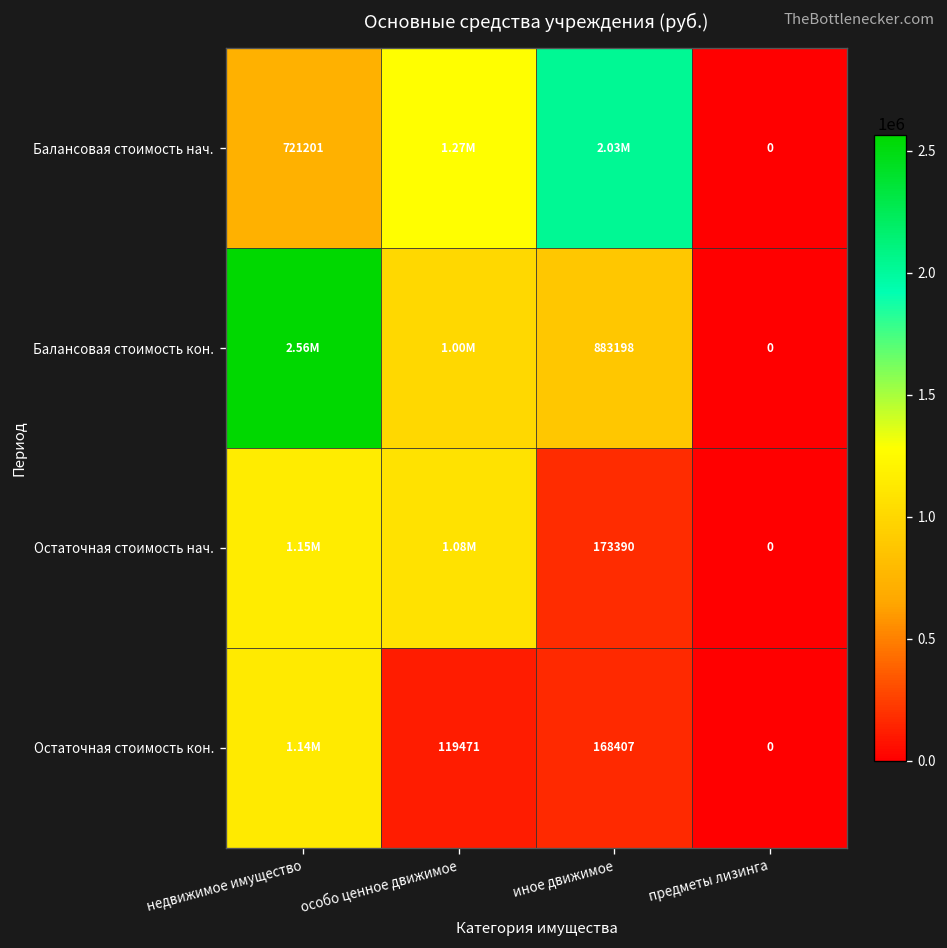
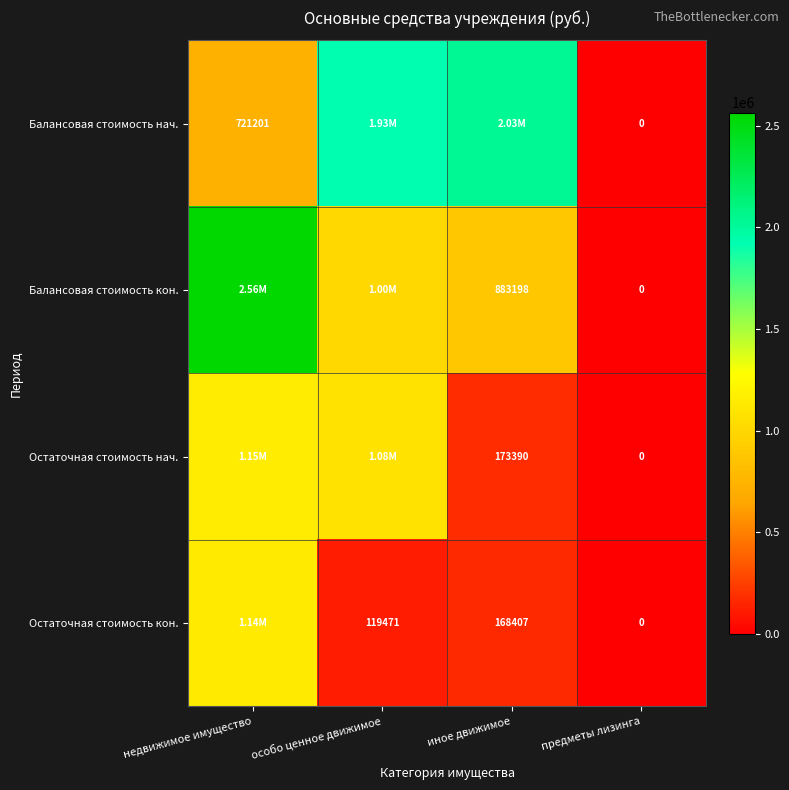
  {
    "Балансовая стоимость нач.": {
      "недвижимое имущество": "721201",
-     "особо ценное движимое": "1.27M",
+     "особо ценное движимое": "1.93M",
      "иное движимое": "2.03M",
      "предметы лизинга": "0"
    },
    "Балансовая стоимость кон.": {
      "недвижимое имущество": "2.56M",
      "особо ценное движимое": "1.00M",
      "иное движимое": "883198",
      "предметы лизинга": "0"
    },
    "Остаточная стоимость нач.": {
      "недвижимое имущество": "1.15M",
      "особо ценное движимое": "1.08M",
      "иное движимое": "173390",
      "предметы лизинга": "0"
    },
    "Остаточная стоимость кон.": {
      "недвижимое имущество": "1.14M",
      "особо ценное движимое": "119471",
      "иное движимое": "168407",
      "предметы лизинга": "0"
    }
  }
